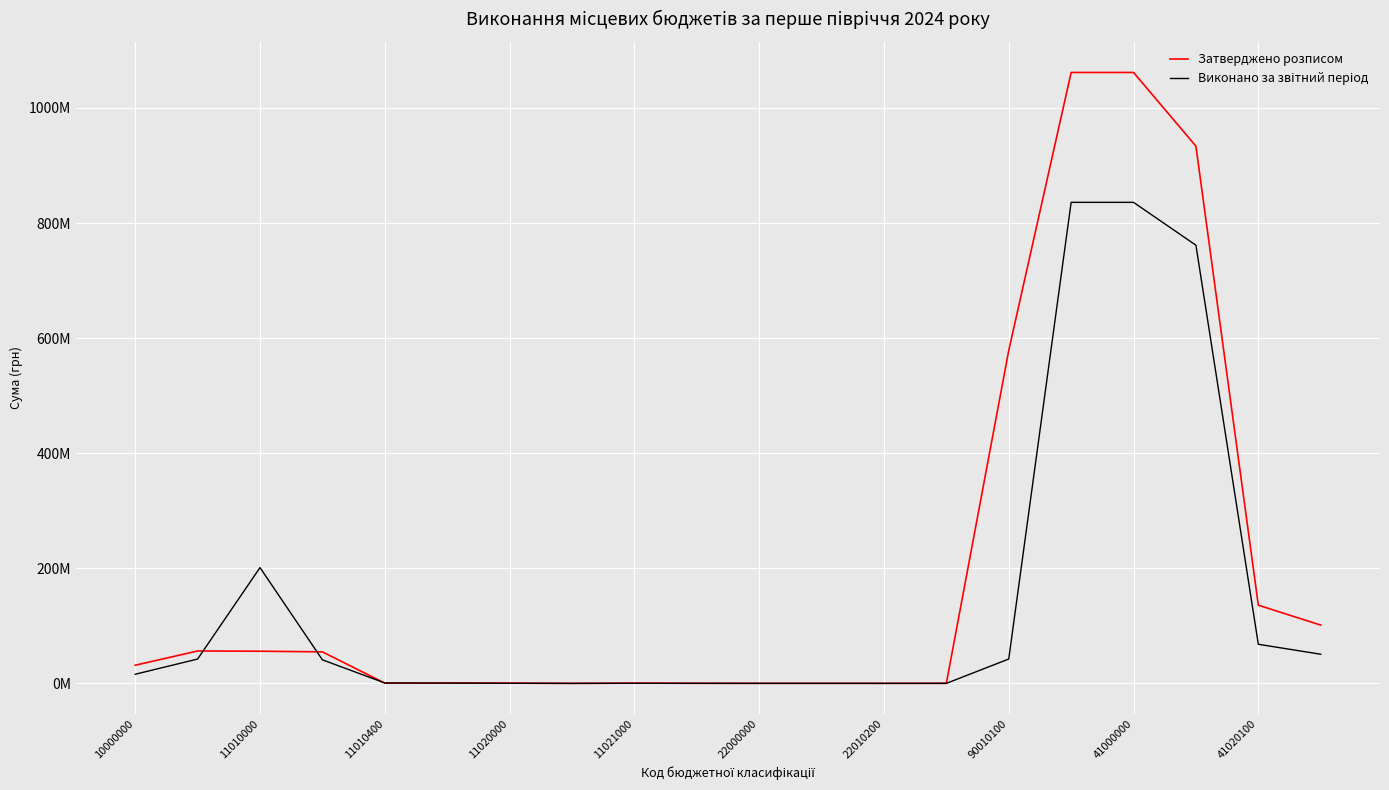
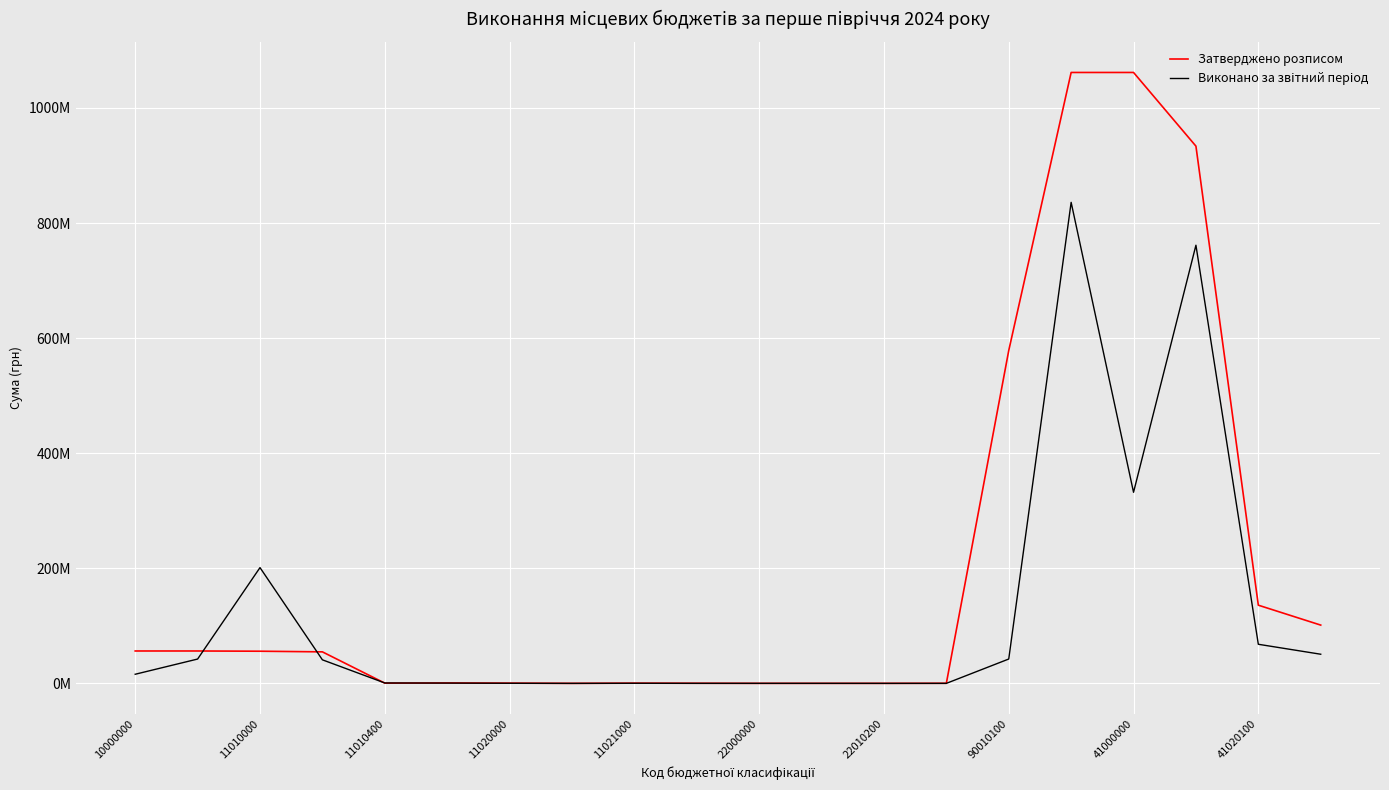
  {
    "Затверджено розписом": {
-     "10000000": 30000000,
+     "10000000": 60000000,
      "11010000": 60000000,
      "90010100": 580000000,
      "41000000": 1060000000,
      "41020100": 140000000
    },
    "Виконано за звітний період": {
      "10000000": 20000000,
      "11010000": 200000000,
      "90010100": 40000000,
-     "41000000": 840000000,
+     "41000000": 330000000,
      "41020100": 70000000
    }
  }
